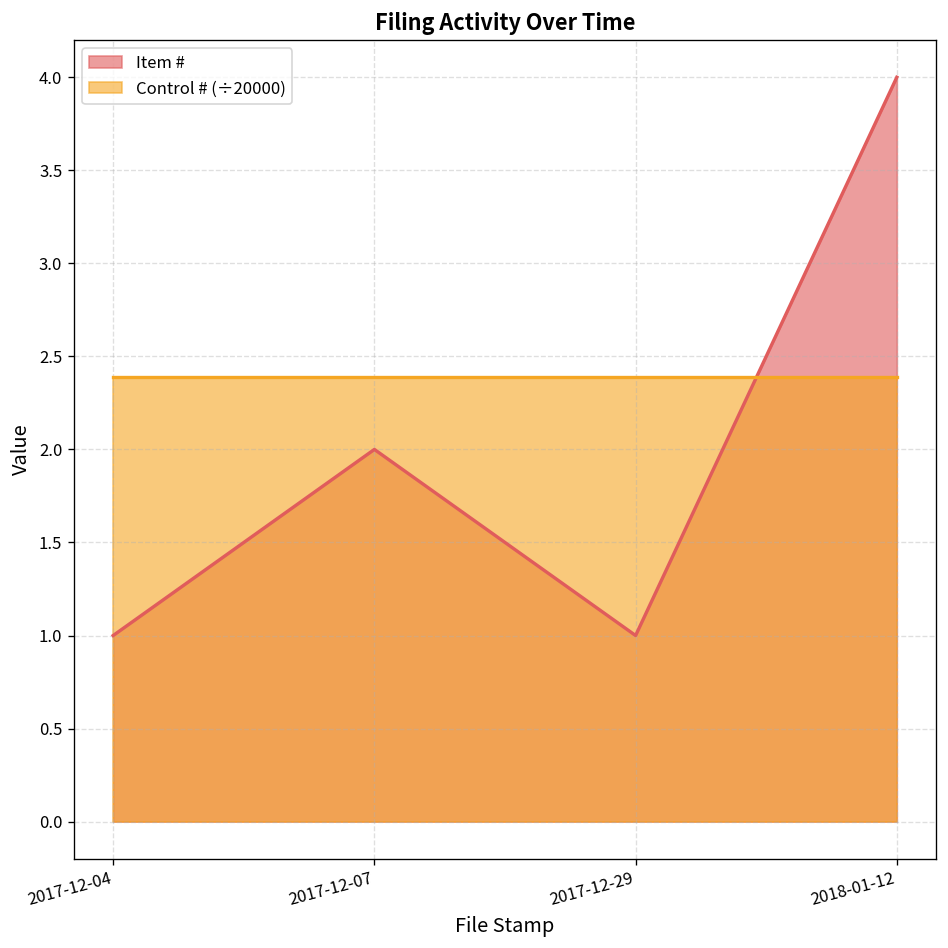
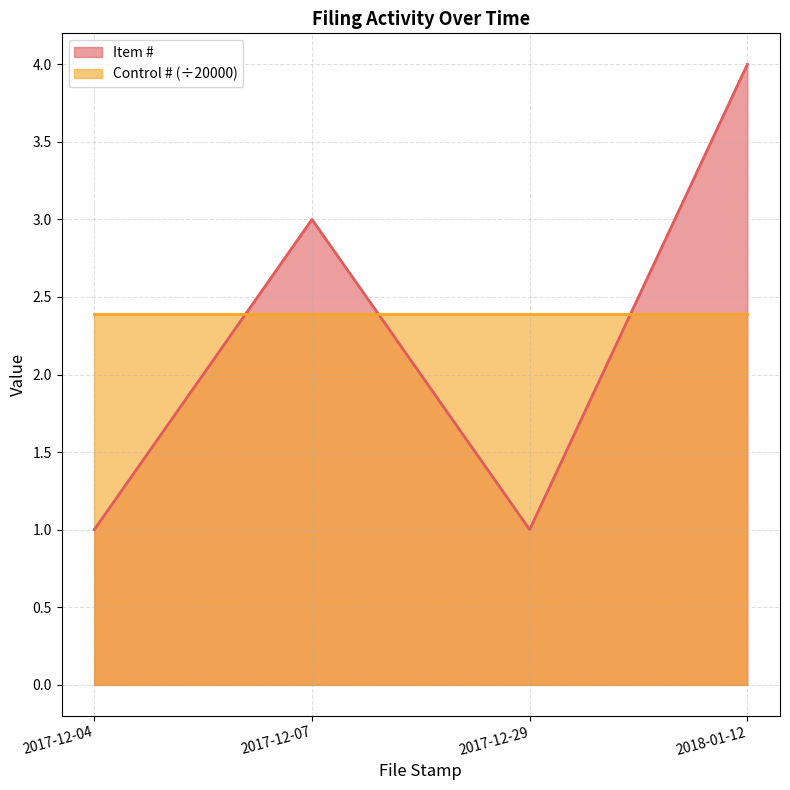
  {
    "Item #": {
      "2017-12-04": 1,
-     "2017-12-07": 2,
+     "2017-12-07": 3,
      "2017-12-29": 1,
      "2018-01-12": 4
    },
    "Control # (÷20000)": {
      "2017-12-04": 2.39,
      "2017-12-07": 2.39,
      "2017-12-29": 2.39,
      "2018-01-12": 2.39
    }
  }
